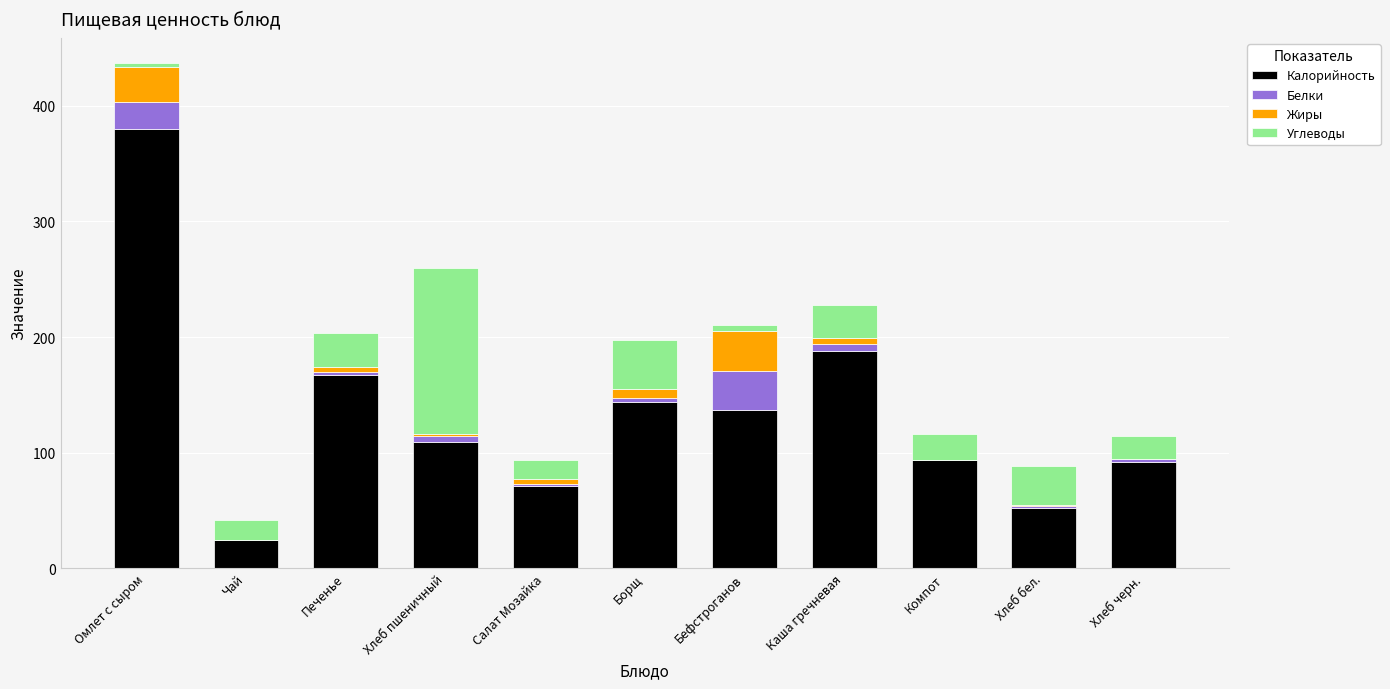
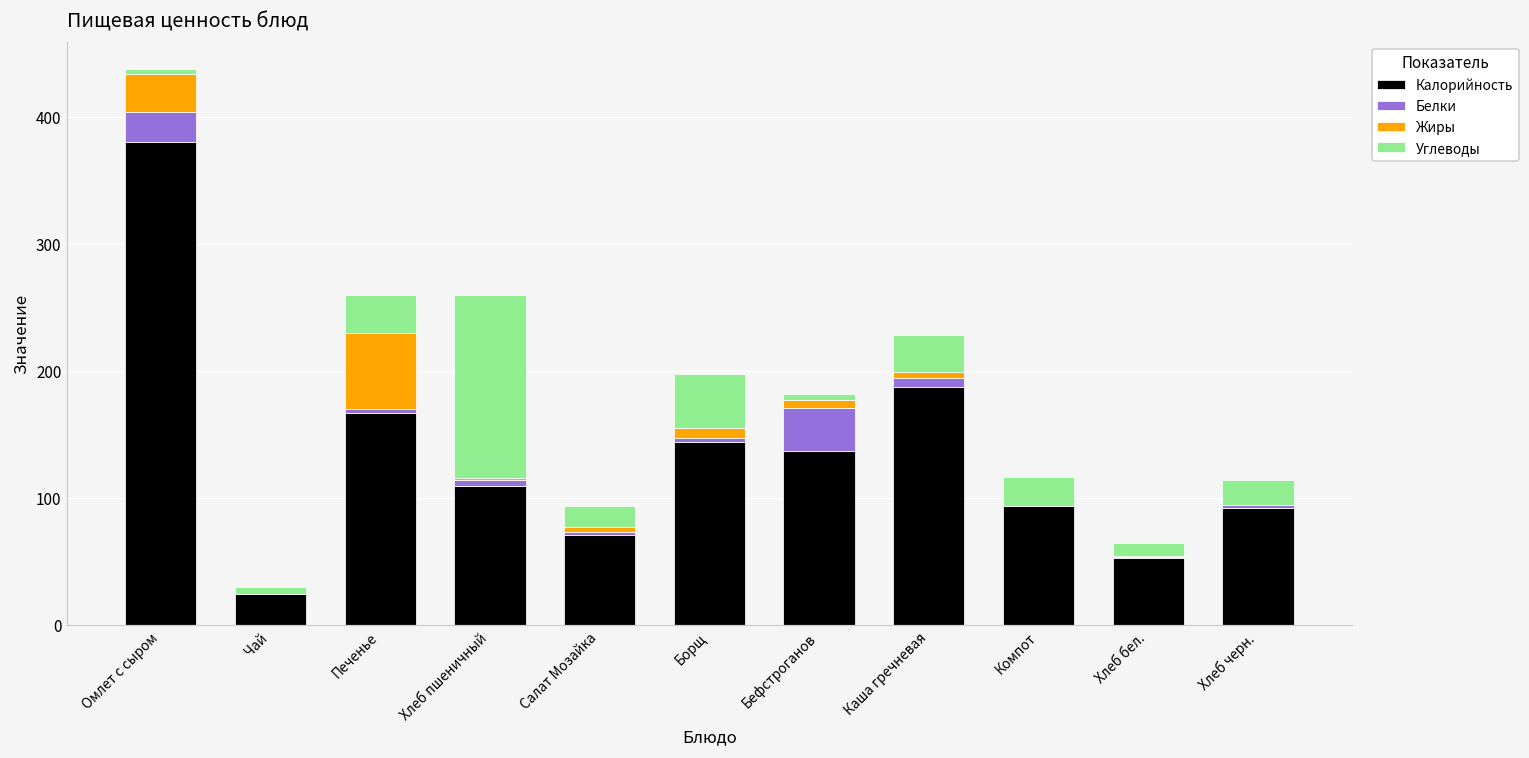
  {
    "Калорийность": {
      "Омлет с сыром": 380,
      "Чай": 24,
      "Печенье": 167,
      "Хлеб пшеничный": 109,
      "Салат Мозайка": 71,
      "Борщ": 144,
      "Бефстроганов": 137,
      "Каша гречневая": 188,
      "Компот": 93,
      "Хлеб бел.": 52,
      "Хлеб черн.": 92
    },
    "Белки": {
      "Омлет с сыром": 24,
      "Чай": 0,
      "Печенье": 3,
      "Хлеб пшеничный": 5,
      "Борщ": 3,
      "Бефстроганов": 34,
      "Каша гречневая": 6,
      "Хлеб черн.": 2
    },
    "Жиры": {
      "Омлет с сыром": 30,
      "Чай": 0,
-     "Печенье": 4,
+     "Печенье": 60,
      "Салат Мозайка": 4,
      "Борщ": 8,
-     "Бефстроганов": 34,
+     "Бефстроганов": 6,
      "Каша гречневая": 5
    },
    "Углеводы": {
      "Омлет с сыром": 3,
-     "Чай": 17,
+     "Чай": 6,
      "Печенье": 30,
      "Хлеб пшеничный": 144,
      "Салат Мозайка": 16,
      "Борщ": 42,
      "Бефстроганов": 5,
      "Каша гречневая": 29,
      "Компот": 23,
-     "Хлеб бел.": 34,
+     "Хлеб бел.": 10,
      "Хлеб черн.": 20
    }
  }
